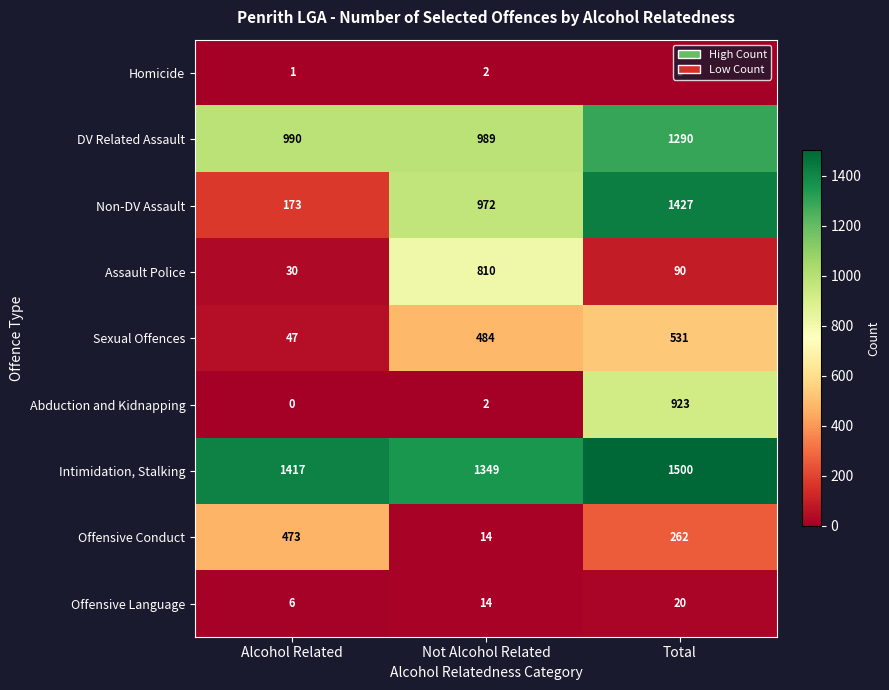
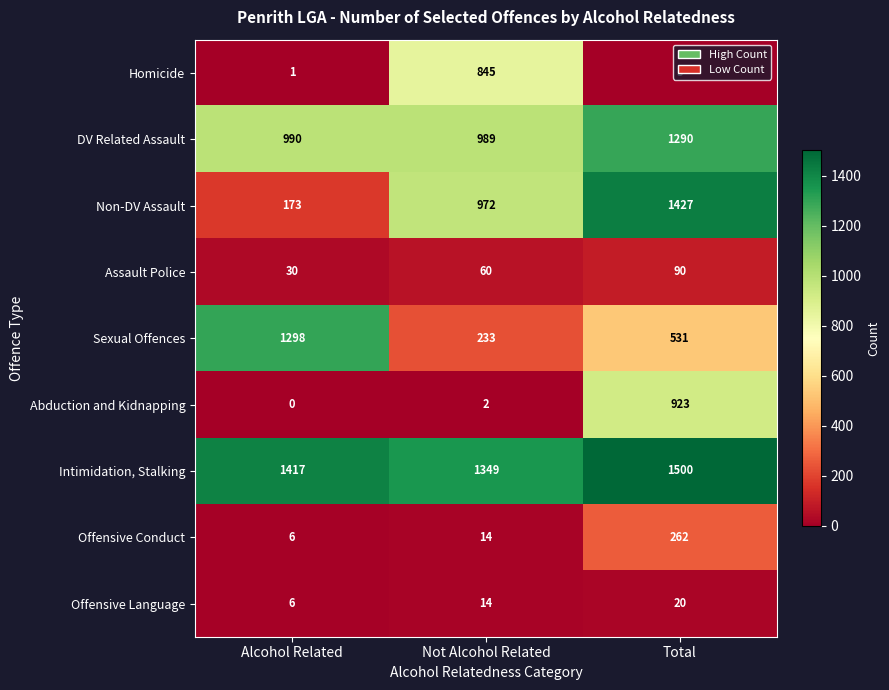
  {
    "Homicide": {
      "Alcohol Related": 1,
-     "Not Alcohol Related": 2
+     "Not Alcohol Related": 845
    },
    "DV Related Assault": {
      "Alcohol Related": 990,
      "Not Alcohol Related": 989,
      "Total": 1290
    },
    "Non-DV Assault": {
      "Alcohol Related": 173,
      "Not Alcohol Related": 972,
      "Total": 1427
    },
    "Assault Police": {
      "Alcohol Related": 30,
-     "Not Alcohol Related": 810,
+     "Not Alcohol Related": 60,
      "Total": 90
    },
    "Sexual Offences": {
-     "Alcohol Related": 47,
-     "Not Alcohol Related": 484,
+     "Alcohol Related": 1298,
+     "Not Alcohol Related": 233,
      "Total": 531
    },
    "Abduction and Kidnapping": {
      "Alcohol Related": 0,
      "Not Alcohol Related": 2,
      "Total": 923
    },
    "Intimidation, Stalking": {
      "Alcohol Related": 1417,
      "Not Alcohol Related": 1349,
      "Total": 1500
    },
    "Offensive Conduct": {
-     "Alcohol Related": 473,
+     "Alcohol Related": 6,
      "Not Alcohol Related": 14,
      "Total": 262
    },
    "Offensive Language": {
      "Alcohol Related": 6,
      "Not Alcohol Related": 14,
      "Total": 20
    }
  }
